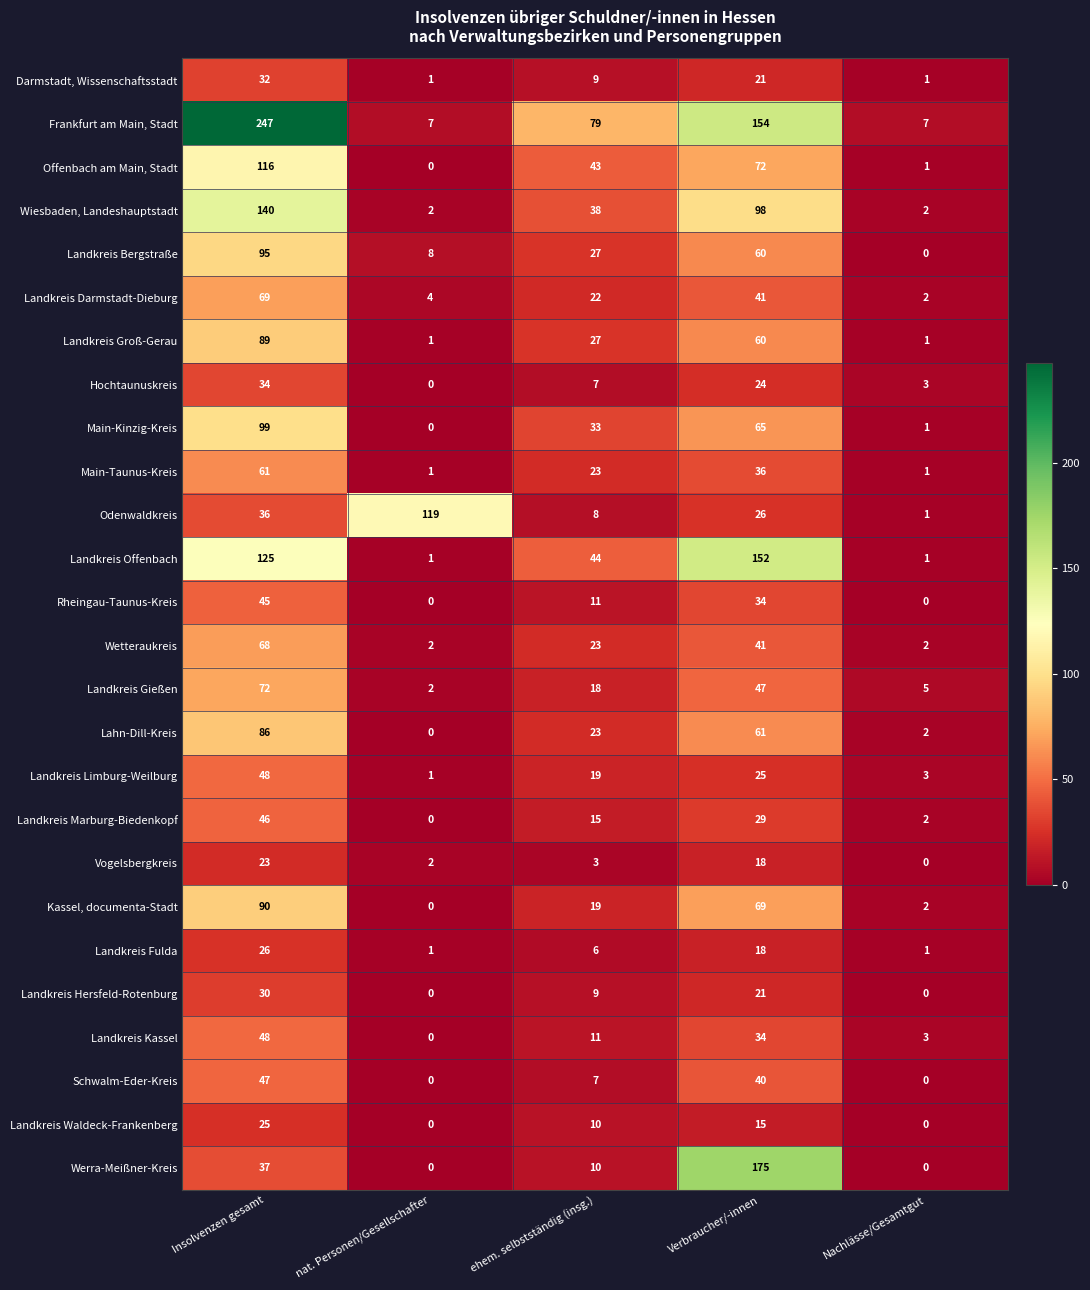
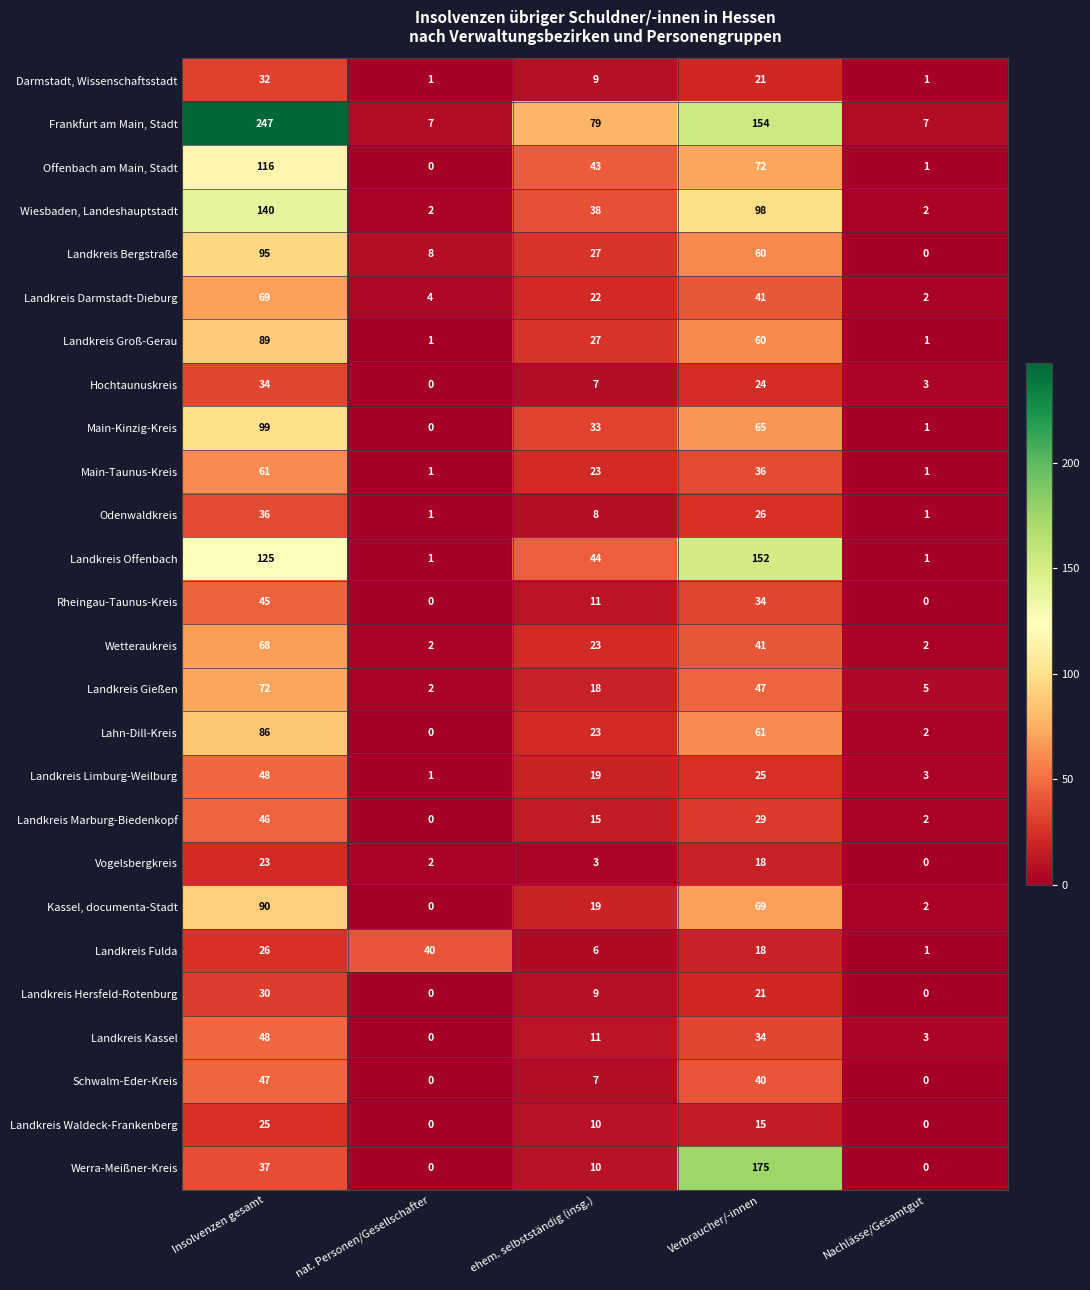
  {
    "Darmstadt, Wissenschaftsstadt": {
      "Insolvenzen gesamt": 32,
      "nat. Personen/Gesellschafter": 1,
      "ehem. selbstständig (insg.)": 9,
      "Verbraucher/-innen": 21,
      "Nachlässe/Gesamtgut": 1
    },
    "Frankfurt am Main, Stadt": {
      "Insolvenzen gesamt": 247,
      "nat. Personen/Gesellschafter": 7,
      "ehem. selbstständig (insg.)": 79,
      "Verbraucher/-innen": 154,
      "Nachlässe/Gesamtgut": 7
    },
    "Offenbach am Main, Stadt": {
      "Insolvenzen gesamt": 116,
      "nat. Personen/Gesellschafter": 0,
      "ehem. selbstständig (insg.)": 43,
      "Verbraucher/-innen": 72,
      "Nachlässe/Gesamtgut": 1
    },
    "Wiesbaden, Landeshauptstadt": {
      "Insolvenzen gesamt": 140,
      "nat. Personen/Gesellschafter": 2,
      "ehem. selbstständig (insg.)": 38,
      "Verbraucher/-innen": 98,
      "Nachlässe/Gesamtgut": 2
    },
    "Landkreis Bergstraße": {
      "Insolvenzen gesamt": 95,
      "nat. Personen/Gesellschafter": 8,
      "ehem. selbstständig (insg.)": 27,
      "Verbraucher/-innen": 60,
      "Nachlässe/Gesamtgut": 0
    },
    "Landkreis Darmstadt-Dieburg": {
      "Insolvenzen gesamt": 69,
      "nat. Personen/Gesellschafter": 4,
      "ehem. selbstständig (insg.)": 22,
      "Verbraucher/-innen": 41,
      "Nachlässe/Gesamtgut": 2
    },
    "Landkreis Groß-Gerau": {
      "Insolvenzen gesamt": 89,
      "nat. Personen/Gesellschafter": 1,
      "ehem. selbstständig (insg.)": 27,
      "Verbraucher/-innen": 60,
      "Nachlässe/Gesamtgut": 1
    },
    "Hochtaunuskreis": {
      "Insolvenzen gesamt": 34,
      "nat. Personen/Gesellschafter": 0,
      "ehem. selbstständig (insg.)": 7,
      "Verbraucher/-innen": 24,
      "Nachlässe/Gesamtgut": 3
    },
    "Main-Kinzig-Kreis": {
      "Insolvenzen gesamt": 99,
      "nat. Personen/Gesellschafter": 0,
      "ehem. selbstständig (insg.)": 33,
      "Verbraucher/-innen": 65,
      "Nachlässe/Gesamtgut": 1
    },
    "Main-Taunus-Kreis": {
      "Insolvenzen gesamt": 61,
      "nat. Personen/Gesellschafter": 1,
      "ehem. selbstständig (insg.)": 23,
      "Verbraucher/-innen": 36,
      "Nachlässe/Gesamtgut": 1
    },
    "Odenwaldkreis": {
      "Insolvenzen gesamt": 36,
-     "nat. Personen/Gesellschafter": 119,
+     "nat. Personen/Gesellschafter": 1,
      "ehem. selbstständig (insg.)": 8,
      "Verbraucher/-innen": 26,
      "Nachlässe/Gesamtgut": 1
    },
    "Landkreis Offenbach": {
      "Insolvenzen gesamt": 125,
      "nat. Personen/Gesellschafter": 1,
      "ehem. selbstständig (insg.)": 44,
      "Verbraucher/-innen": 152,
      "Nachlässe/Gesamtgut": 1
    },
    "Rheingau-Taunus-Kreis": {
      "Insolvenzen gesamt": 45,
      "nat. Personen/Gesellschafter": 0,
      "ehem. selbstständig (insg.)": 11,
      "Verbraucher/-innen": 34,
      "Nachlässe/Gesamtgut": 0
    },
    "Wetteraukreis": {
      "Insolvenzen gesamt": 68,
      "nat. Personen/Gesellschafter": 2,
      "ehem. selbstständig (insg.)": 23,
      "Verbraucher/-innen": 41,
      "Nachlässe/Gesamtgut": 2
    },
    "Landkreis Gießen": {
      "Insolvenzen gesamt": 72,
      "nat. Personen/Gesellschafter": 2,
      "ehem. selbstständig (insg.)": 18,
      "Verbraucher/-innen": 47,
      "Nachlässe/Gesamtgut": 5
    },
    "Lahn-Dill-Kreis": {
      "Insolvenzen gesamt": 86,
      "nat. Personen/Gesellschafter": 0,
      "ehem. selbstständig (insg.)": 23,
      "Verbraucher/-innen": 61,
      "Nachlässe/Gesamtgut": 2
    },
    "Landkreis Limburg-Weilburg": {
      "Insolvenzen gesamt": 48,
      "nat. Personen/Gesellschafter": 1,
      "ehem. selbstständig (insg.)": 19,
      "Verbraucher/-innen": 25,
      "Nachlässe/Gesamtgut": 3
    },
    "Landkreis Marburg-Biedenkopf": {
      "Insolvenzen gesamt": 46,
      "nat. Personen/Gesellschafter": 0,
      "ehem. selbstständig (insg.)": 15,
      "Verbraucher/-innen": 29,
      "Nachlässe/Gesamtgut": 2
    },
    "Vogelsbergkreis": {
      "Insolvenzen gesamt": 23,
      "nat. Personen/Gesellschafter": 2,
      "ehem. selbstständig (insg.)": 3,
      "Verbraucher/-innen": 18,
      "Nachlässe/Gesamtgut": 0
    },
    "Kassel, documenta-Stadt": {
      "Insolvenzen gesamt": 90,
      "nat. Personen/Gesellschafter": 0,
      "ehem. selbstständig (insg.)": 19,
      "Verbraucher/-innen": 69,
      "Nachlässe/Gesamtgut": 2
    },
    "Landkreis Fulda": {
      "Insolvenzen gesamt": 26,
-     "nat. Personen/Gesellschafter": 1,
+     "nat. Personen/Gesellschafter": 40,
      "ehem. selbstständig (insg.)": 6,
      "Verbraucher/-innen": 18,
      "Nachlässe/Gesamtgut": 1
    },
    "Landkreis Hersfeld-Rotenburg": {
      "Insolvenzen gesamt": 30,
      "nat. Personen/Gesellschafter": 0,
      "ehem. selbstständig (insg.)": 9,
      "Verbraucher/-innen": 21,
      "Nachlässe/Gesamtgut": 0
    },
    "Landkreis Kassel": {
      "Insolvenzen gesamt": 48,
      "nat. Personen/Gesellschafter": 0,
      "ehem. selbstständig (insg.)": 11,
      "Verbraucher/-innen": 34,
      "Nachlässe/Gesamtgut": 3
    },
    "Schwalm-Eder-Kreis": {
      "Insolvenzen gesamt": 47,
      "nat. Personen/Gesellschafter": 0,
      "ehem. selbstständig (insg.)": 7,
      "Verbraucher/-innen": 40,
      "Nachlässe/Gesamtgut": 0
    },
    "Landkreis Waldeck-Frankenberg": {
      "Insolvenzen gesamt": 25,
      "nat. Personen/Gesellschafter": 0,
      "ehem. selbstständig (insg.)": 10,
      "Verbraucher/-innen": 15,
      "Nachlässe/Gesamtgut": 0
    },
    "Werra-Meißner-Kreis": {
      "Insolvenzen gesamt": 37,
      "nat. Personen/Gesellschafter": 0,
      "ehem. selbstständig (insg.)": 10,
      "Verbraucher/-innen": 175,
      "Nachlässe/Gesamtgut": 0
    }
  }
